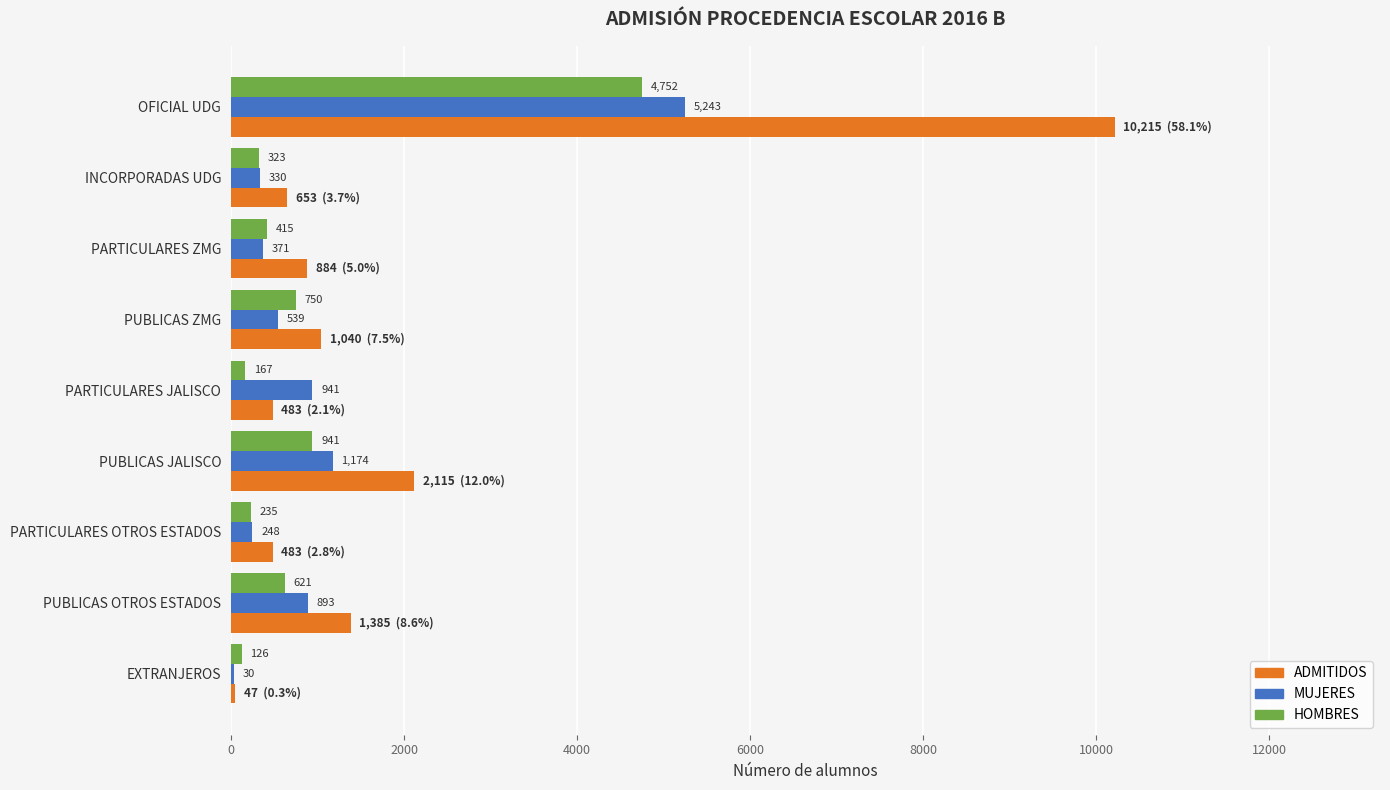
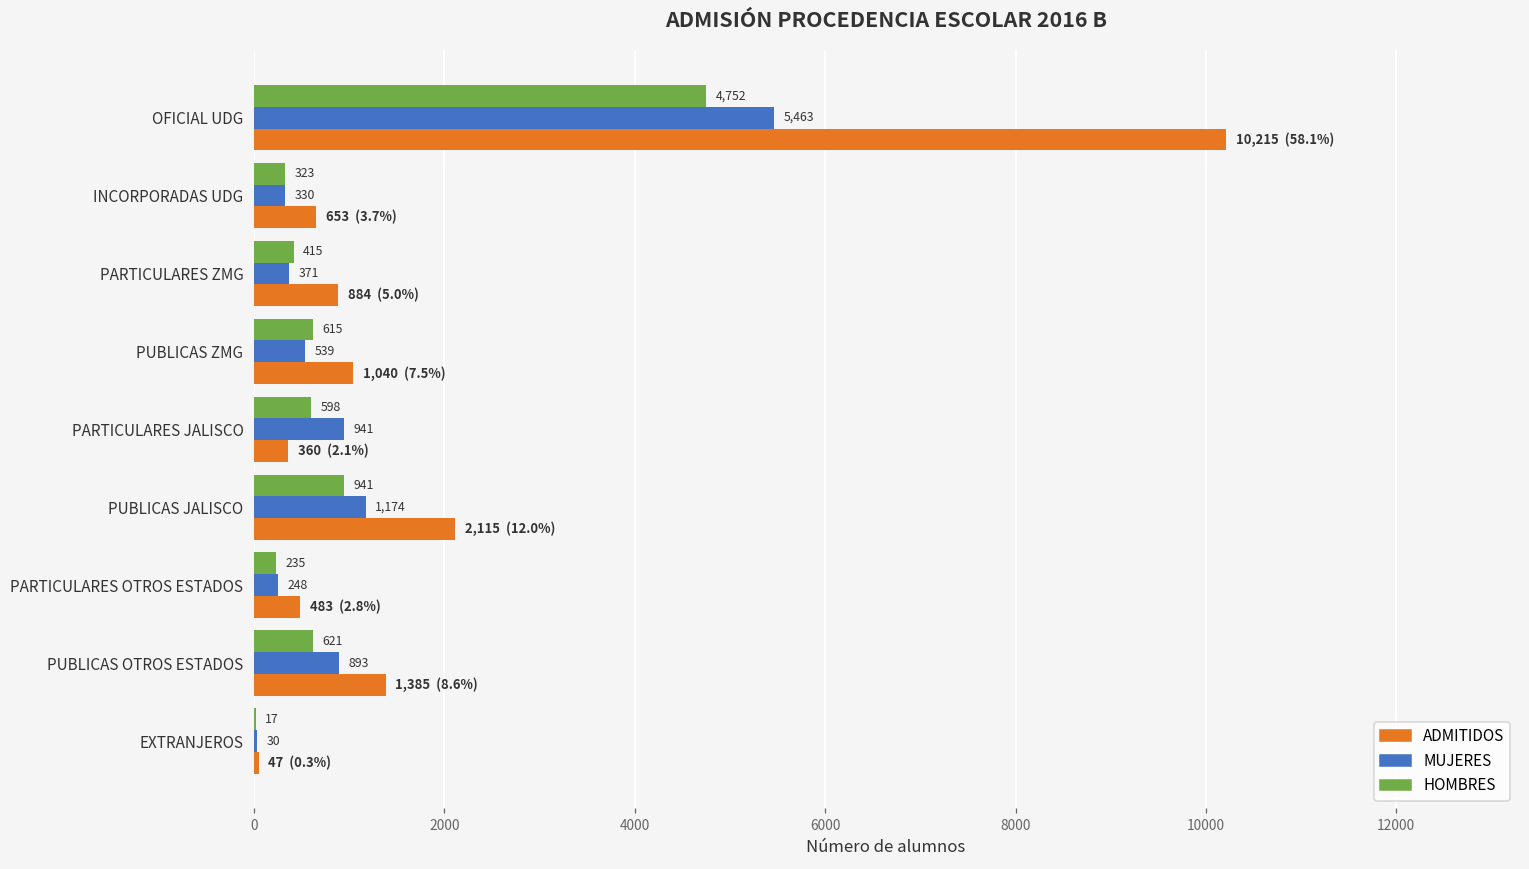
  {
    "ADMITIDOS": {
      "OFICIAL UDG": "10,215",
      "INCORPORADAS UDG": "653",
      "PARTICULARES ZMG": "884",
      "PUBLICAS ZMG": "1,040",
-     "PARTICULARES JALISCO": "483",
+     "PARTICULARES JALISCO": "360",
      "PUBLICAS JALISCO": "2,115",
      "PARTICULARES OTROS ESTADOS": "483",
      "PUBLICAS OTROS ESTADOS": "1,385",
      "EXTRANJEROS": "47"
    },
    "MUJERES": {
-     "OFICIAL UDG": "5,243",
+     "OFICIAL UDG": "5,463",
      "INCORPORADAS UDG": "330",
      "PARTICULARES ZMG": "371",
      "PUBLICAS ZMG": "539",
      "PARTICULARES JALISCO": "941",
      "PUBLICAS JALISCO": "1,174",
      "PARTICULARES OTROS ESTADOS": "248",
      "PUBLICAS OTROS ESTADOS": "893",
      "EXTRANJEROS": "30"
    },
    "HOMBRES": {
      "OFICIAL UDG": "4,752",
      "INCORPORADAS UDG": "323",
      "PARTICULARES ZMG": "415",
-     "PUBLICAS ZMG": "750",
-     "PARTICULARES JALISCO": "167",
+     "PUBLICAS ZMG": "615",
+     "PARTICULARES JALISCO": "598",
      "PUBLICAS JALISCO": "941",
      "PARTICULARES OTROS ESTADOS": "235",
      "PUBLICAS OTROS ESTADOS": "621",
-     "EXTRANJEROS": "126"
+     "EXTRANJEROS": "17"
    }
  }
